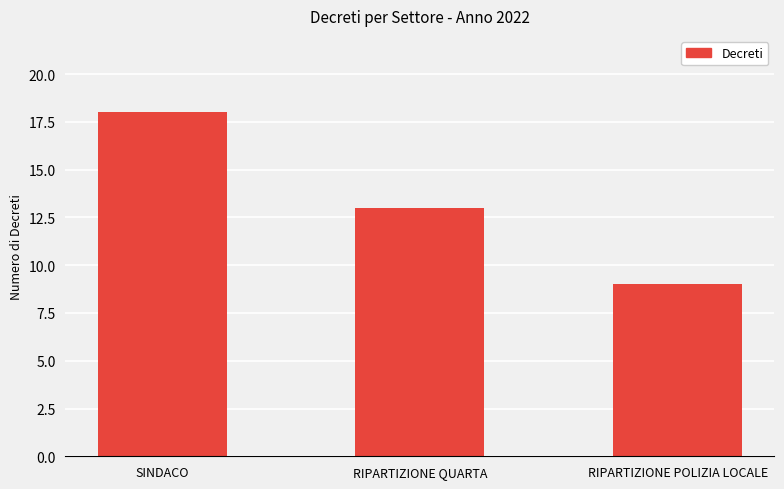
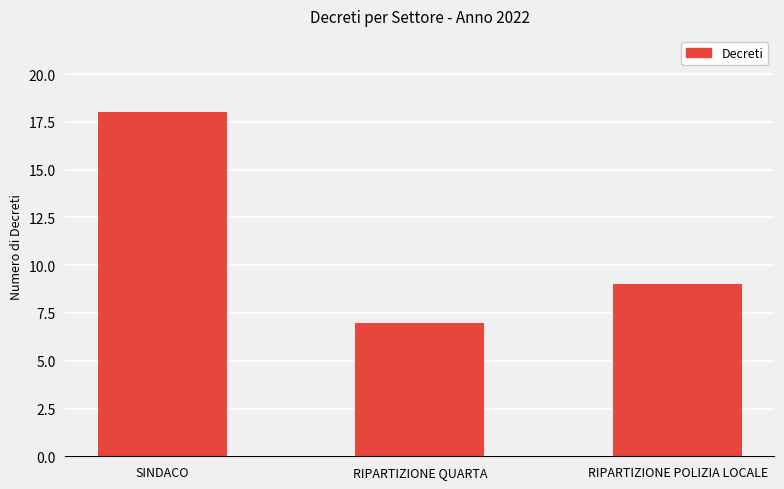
  {
    "SINDACO": 18,
-   "RIPARTIZIONE QUARTA": 13,
+   "RIPARTIZIONE QUARTA": 7,
    "RIPARTIZIONE POLIZIA LOCALE": 9
  }
